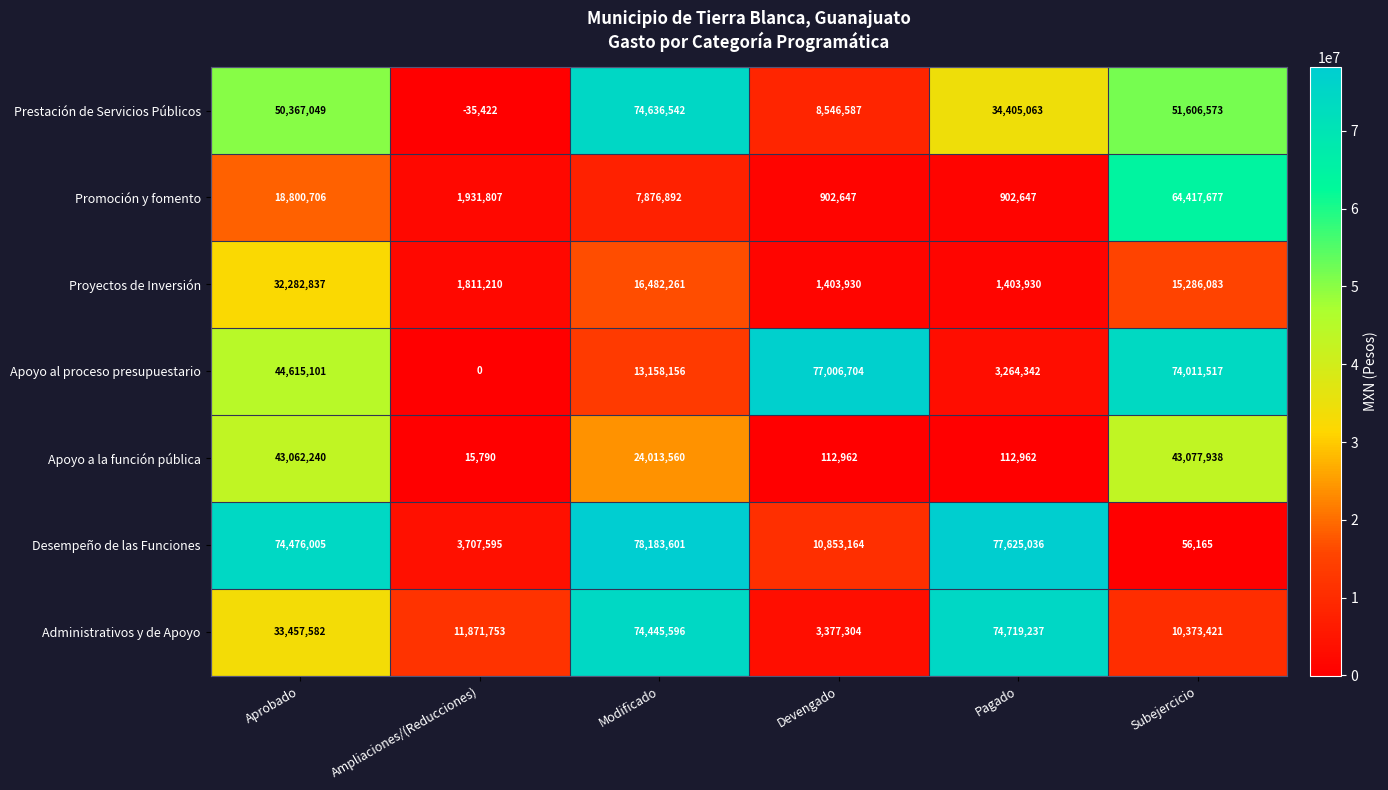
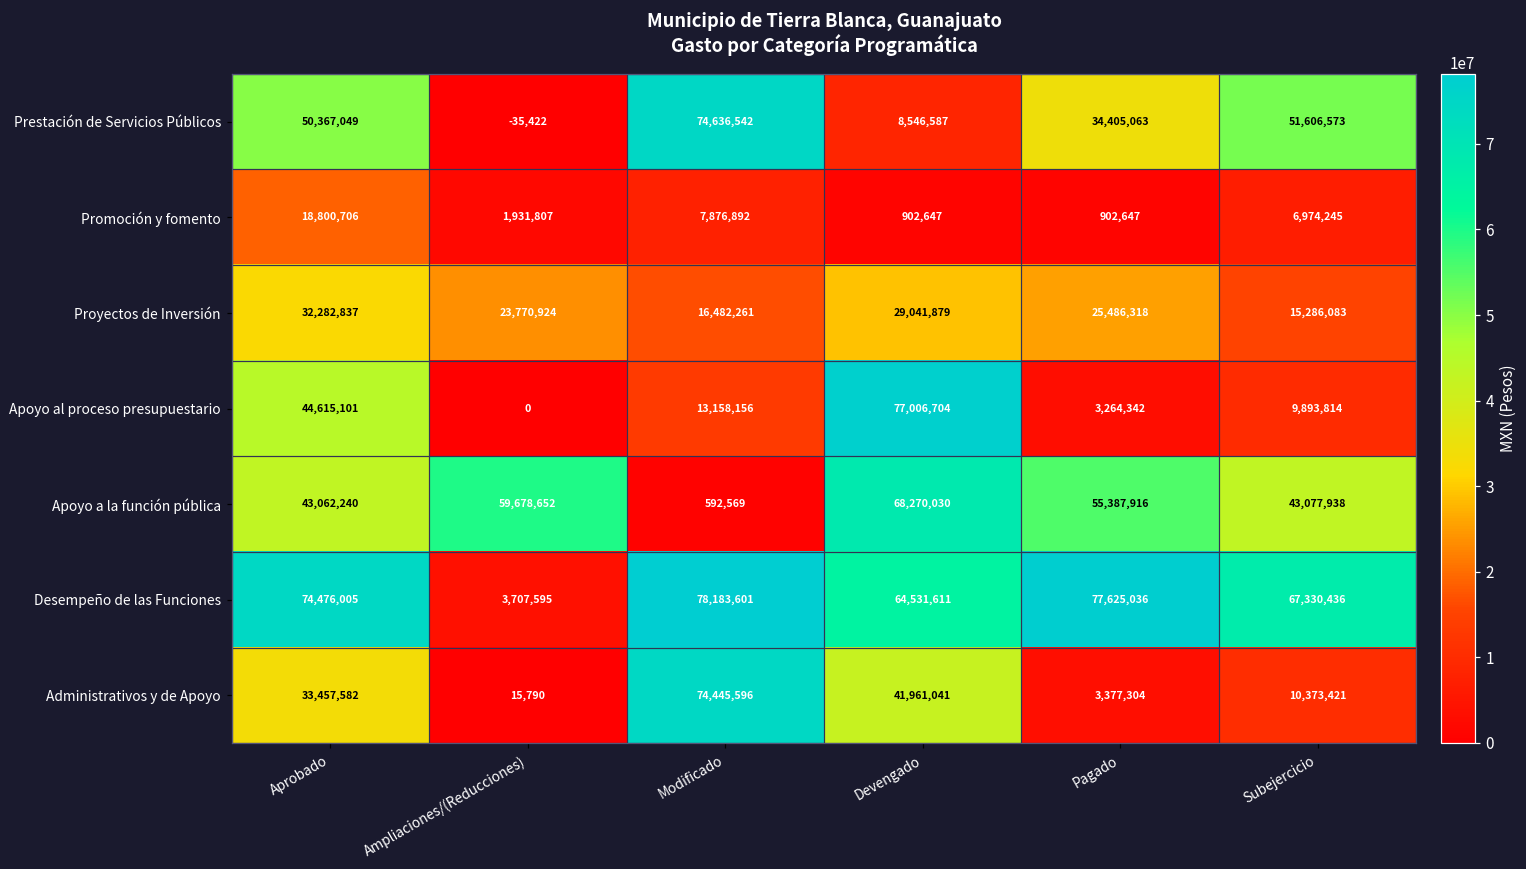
  {
    "Prestación de Servicios Públicos": {
      "Aprobado": "50,367,049",
      "Ampliaciones/(Reducciones)": "-35,422",
      "Modificado": "74,636,542",
      "Devengado": "8,546,587",
      "Pagado": "34,405,063",
      "Subejercicio": "51,606,573"
    },
    "Promoción y fomento": {
      "Aprobado": "18,800,706",
      "Ampliaciones/(Reducciones)": "1,931,807",
      "Modificado": "7,876,892",
      "Devengado": "902,647",
      "Pagado": "902,647",
-     "Subejercicio": "64,417,677"
+     "Subejercicio": "6,974,245"
    },
    "Proyectos de Inversión": {
      "Aprobado": "32,282,837",
-     "Ampliaciones/(Reducciones)": "1,811,210",
+     "Ampliaciones/(Reducciones)": "23,770,924",
      "Modificado": "16,482,261",
-     "Devengado": "1,403,930",
-     "Pagado": "1,403,930",
+     "Devengado": "29,041,879",
+     "Pagado": "25,486,318",
      "Subejercicio": "15,286,083"
    },
    "Apoyo al proceso presupuestario": {
      "Aprobado": "44,615,101",
      "Ampliaciones/(Reducciones)": "0",
      "Modificado": "13,158,156",
      "Devengado": "77,006,704",
      "Pagado": "3,264,342",
-     "Subejercicio": "74,011,517"
+     "Subejercicio": "9,893,814"
    },
    "Apoyo a la función pública": {
      "Aprobado": "43,062,240",
-     "Ampliaciones/(Reducciones)": "15,790",
-     "Modificado": "24,013,560",
-     "Devengado": "112,962",
-     "Pagado": "112,962",
+     "Ampliaciones/(Reducciones)": "59,678,652",
+     "Modificado": "592,569",
+     "Devengado": "68,270,030",
+     "Pagado": "55,387,916",
      "Subejercicio": "43,077,938"
    },
    "Desempeño de las Funciones": {
      "Aprobado": "74,476,005",
      "Ampliaciones/(Reducciones)": "3,707,595",
      "Modificado": "78,183,601",
-     "Devengado": "10,853,164",
+     "Devengado": "64,531,611",
      "Pagado": "77,625,036",
-     "Subejercicio": "56,165"
+     "Subejercicio": "67,330,436"
    },
    "Administrativos y de Apoyo": {
      "Aprobado": "33,457,582",
-     "Ampliaciones/(Reducciones)": "11,871,753",
+     "Ampliaciones/(Reducciones)": "15,790",
      "Modificado": "74,445,596",
-     "Devengado": "3,377,304",
-     "Pagado": "74,719,237",
+     "Devengado": "41,961,041",
+     "Pagado": "3,377,304",
      "Subejercicio": "10,373,421"
    }
  }
